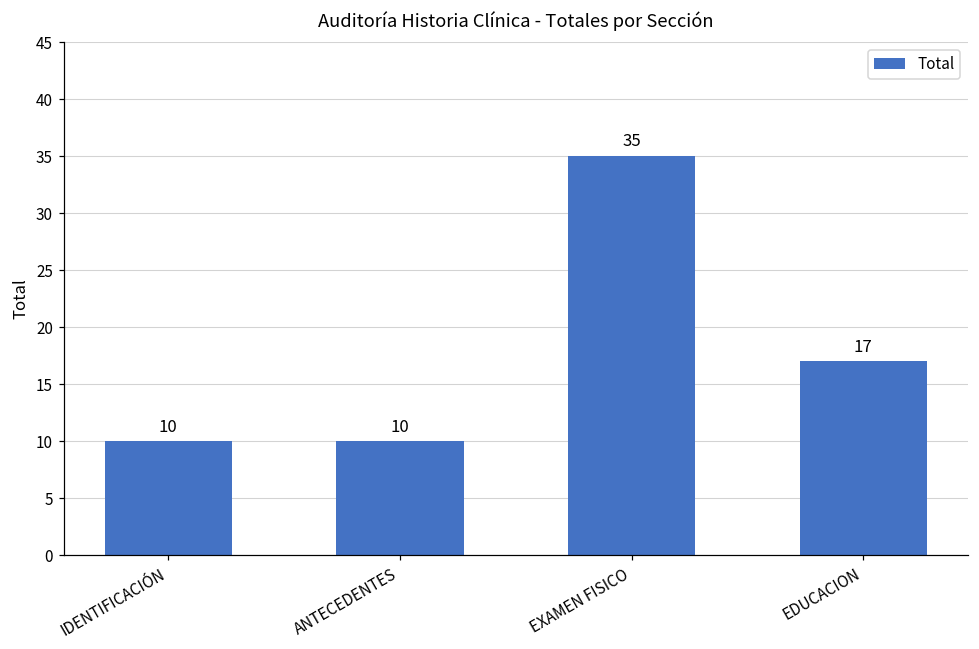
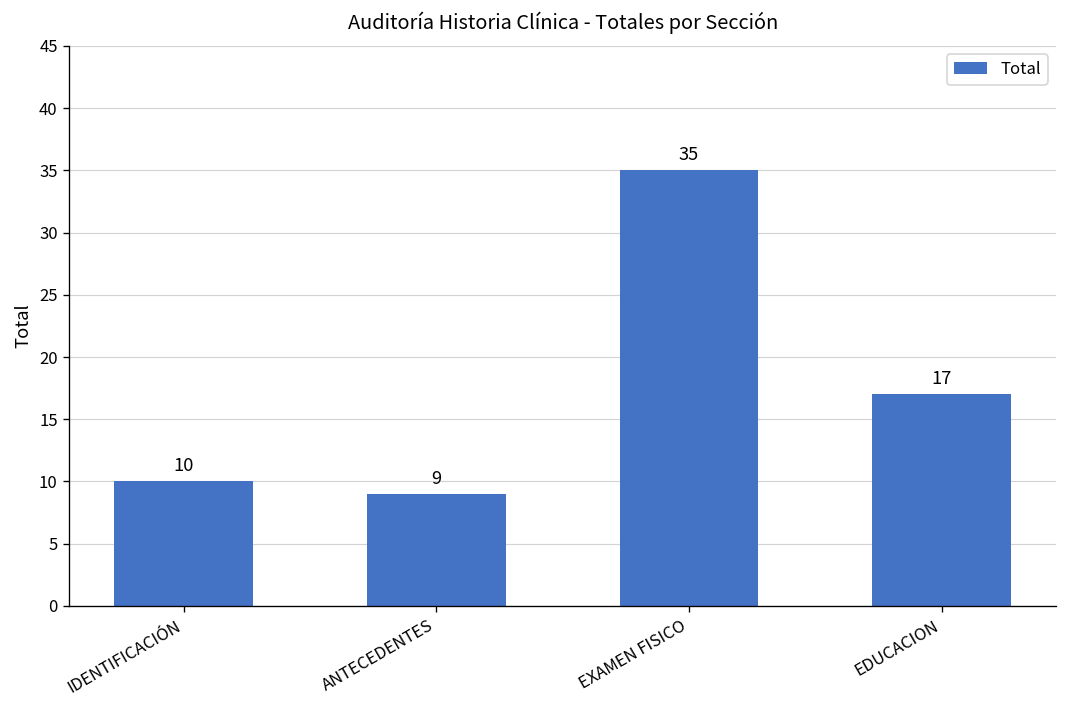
  {
    "IDENTIFICACIÓN": 10,
-   "ANTECEDENTES": 10,
+   "ANTECEDENTES": 9,
    "EXAMEN FISICO": 35,
    "EDUCACION": 17
  }
